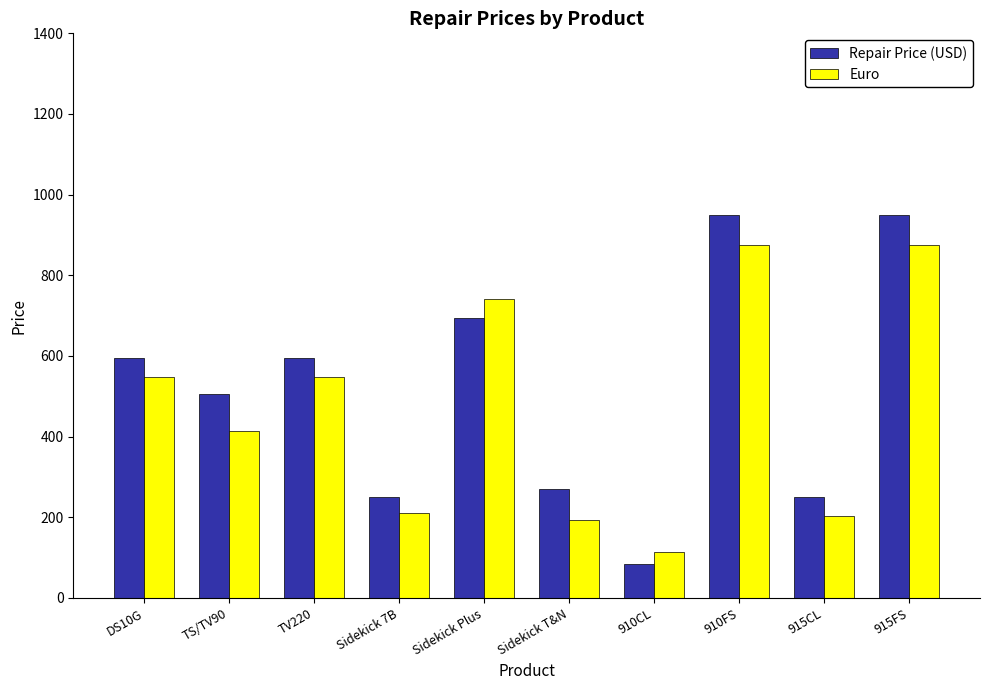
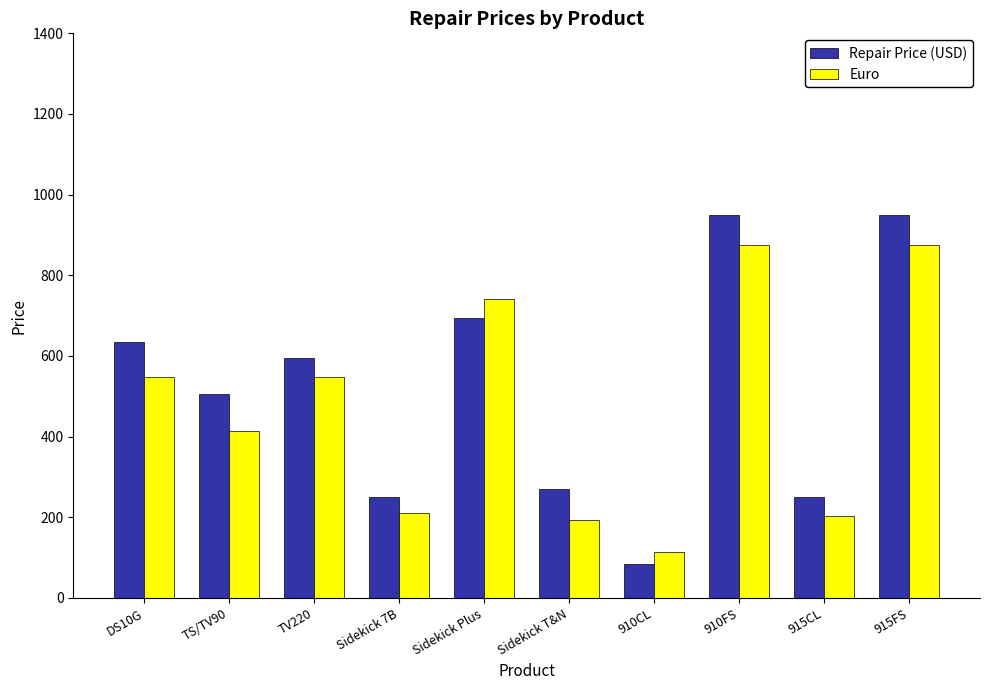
  {
    "Repair Price (USD)": {
-     "DS10G": 600,
+     "DS10G": 640,
      "TS/TV90": 510,
      "TV220": 600,
      "Sidekick 7B": 250,
      "Sidekick Plus": 700,
      "Sidekick T&N": 270,
      "910CL": 80,
      "910FS": 950,
      "915CL": 250,
      "915FS": 950
    },
    "Euro": {
      "DS10G": 550,
      "TS/TV90": 410,
      "TV220": 550,
      "Sidekick 7B": 210,
      "Sidekick Plus": 740,
      "Sidekick T&N": 190,
      "910CL": 120,
      "910FS": 870,
      "915CL": 200,
      "915FS": 870
    }
  }
